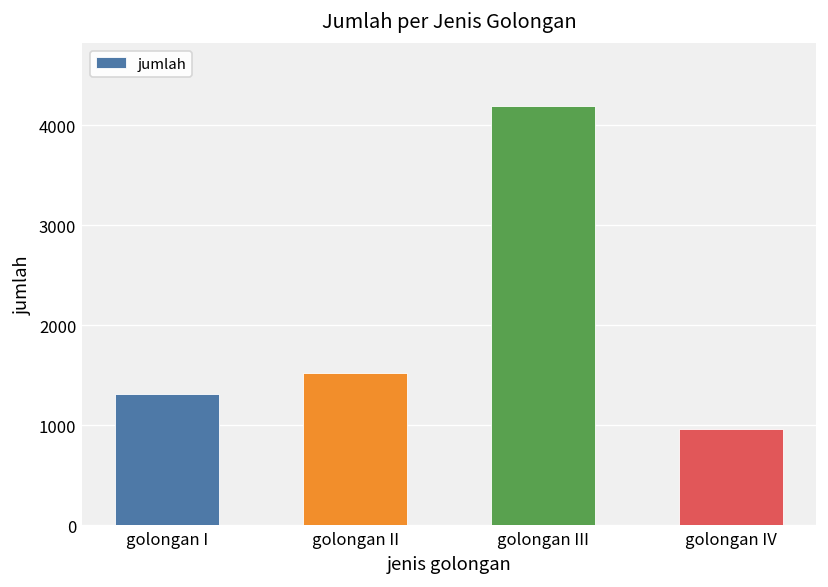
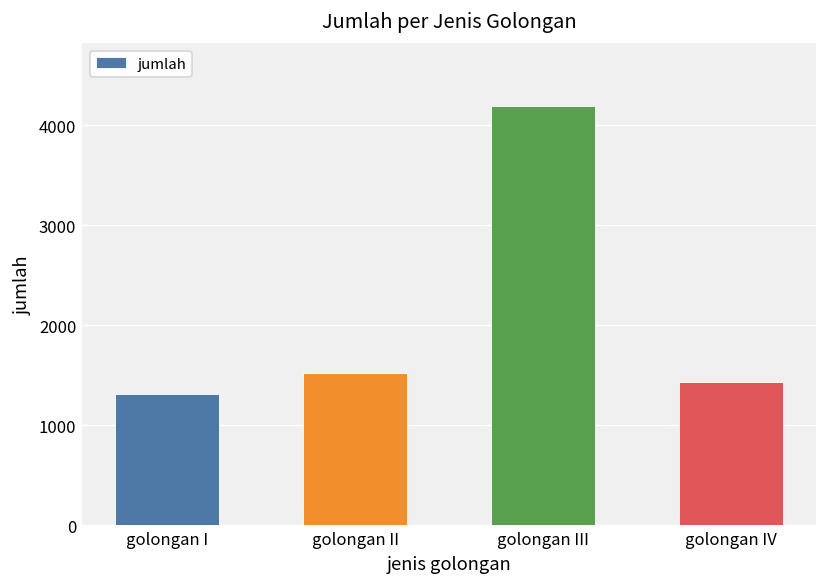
  {
    "golongan I": 1300,
    "golongan II": 1500,
    "golongan III": 4200,
-   "golongan IV": 1000
+   "golongan IV": 1400
  }
